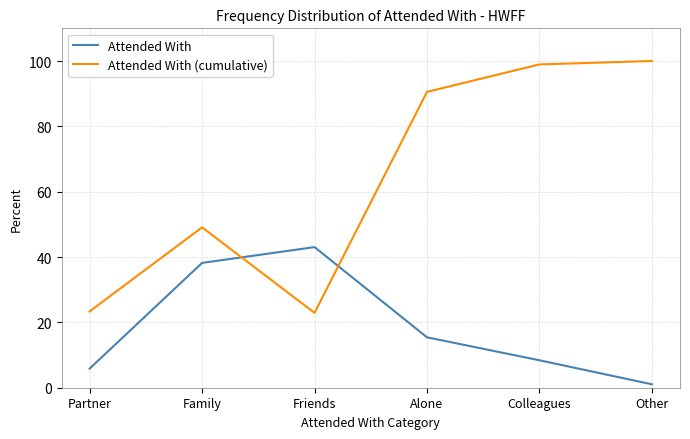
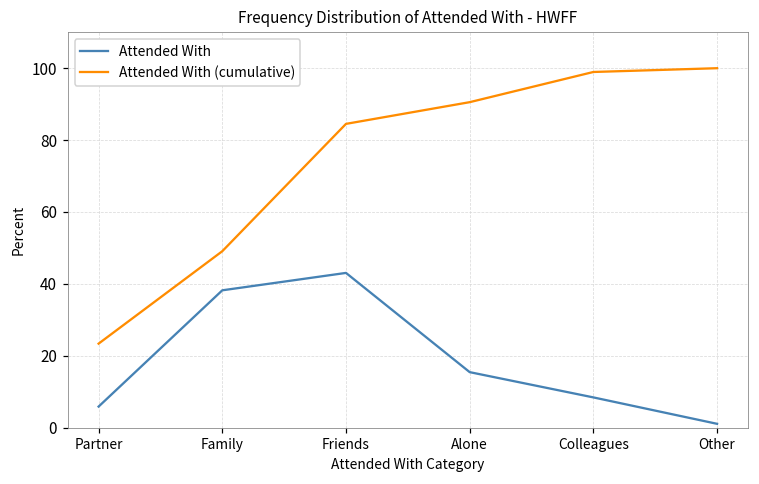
  {
    "Attended With": {
      "Partner": 6,
      "Family": 38,
      "Friends": 43,
      "Alone": 15,
      "Colleagues": 8,
      "Other": 1
    },
    "Attended With (cumulative)": {
      "Partner": 23,
      "Family": 49,
-     "Friends": 23,
+     "Friends": 85,
      "Alone": 91,
      "Colleagues": 99,
      "Other": 100
    }
  }
